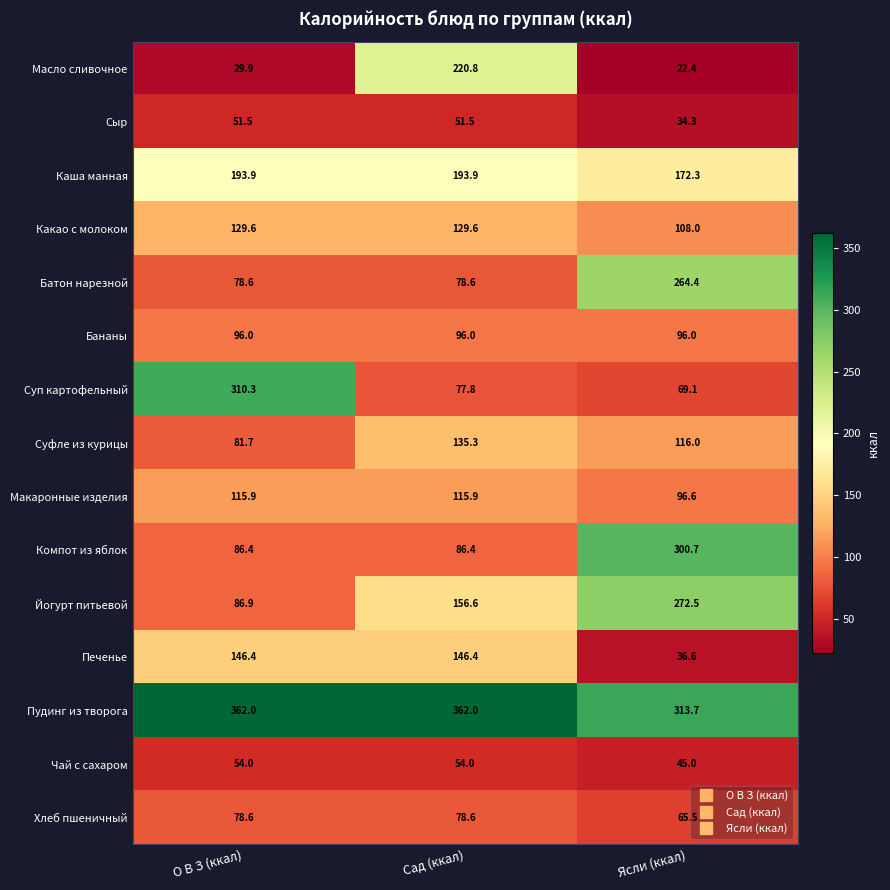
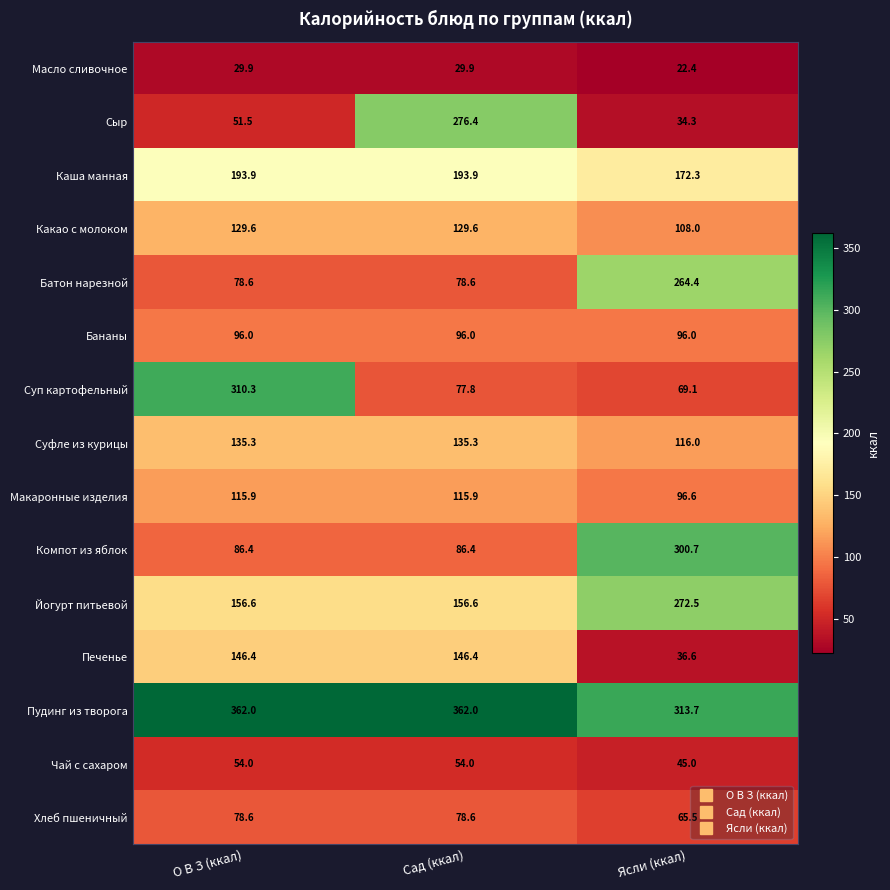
  {
    "Масло сливочное": {
      "О В З (ккал)": 29.9,
-     "Сад (ккал)": 220.8,
+     "Сад (ккал)": 29.9,
      "Ясли (ккал)": 22.4
    },
    "Сыр": {
      "О В З (ккал)": 51.5,
-     "Сад (ккал)": 51.5,
+     "Сад (ккал)": 276.4,
      "Ясли (ккал)": 34.3
    },
    "Каша манная": {
      "О В З (ккал)": 193.9,
      "Сад (ккал)": 193.9,
      "Ясли (ккал)": 172.3
    },
    "Какао с молоком": {
      "О В З (ккал)": 129.6,
      "Сад (ккал)": 129.6,
      "Ясли (ккал)": 108.0
    },
    "Батон нарезной": {
      "О В З (ккал)": 78.6,
      "Сад (ккал)": 78.6,
      "Ясли (ккал)": 264.4
    },
    "Бананы": {
      "О В З (ккал)": 96.0,
      "Сад (ккал)": 96.0,
      "Ясли (ккал)": 96.0
    },
    "Суп картофельный": {
      "О В З (ккал)": 310.3,
      "Сад (ккал)": 77.8,
      "Ясли (ккал)": 69.1
    },
    "Суфле из курицы": {
-     "О В З (ккал)": 81.7,
+     "О В З (ккал)": 135.3,
      "Сад (ккал)": 135.3,
      "Ясли (ккал)": 116.0
    },
    "Макаронные изделия": {
      "О В З (ккал)": 115.9,
      "Сад (ккал)": 115.9,
      "Ясли (ккал)": 96.6
    },
    "Компот из яблок": {
      "О В З (ккал)": 86.4,
      "Сад (ккал)": 86.4,
      "Ясли (ккал)": 300.7
    },
    "Йогурт питьевой": {
-     "О В З (ккал)": 86.9,
+     "О В З (ккал)": 156.6,
      "Сад (ккал)": 156.6,
      "Ясли (ккал)": 272.5
    },
    "Печенье": {
      "О В З (ккал)": 146.4,
      "Сад (ккал)": 146.4,
      "Ясли (ккал)": 36.6
    },
    "Пудинг из творога": {
      "О В З (ккал)": 362.0,
      "Сад (ккал)": 362.0,
      "Ясли (ккал)": 313.7
    },
    "Чай с сахаром": {
      "О В З (ккал)": 54.0,
      "Сад (ккал)": 54.0,
      "Ясли (ккал)": 45.0
    },
    "Хлеб пшеничный": {
      "О В З (ккал)": 78.6,
      "Сад (ккал)": 78.6
    }
  }
